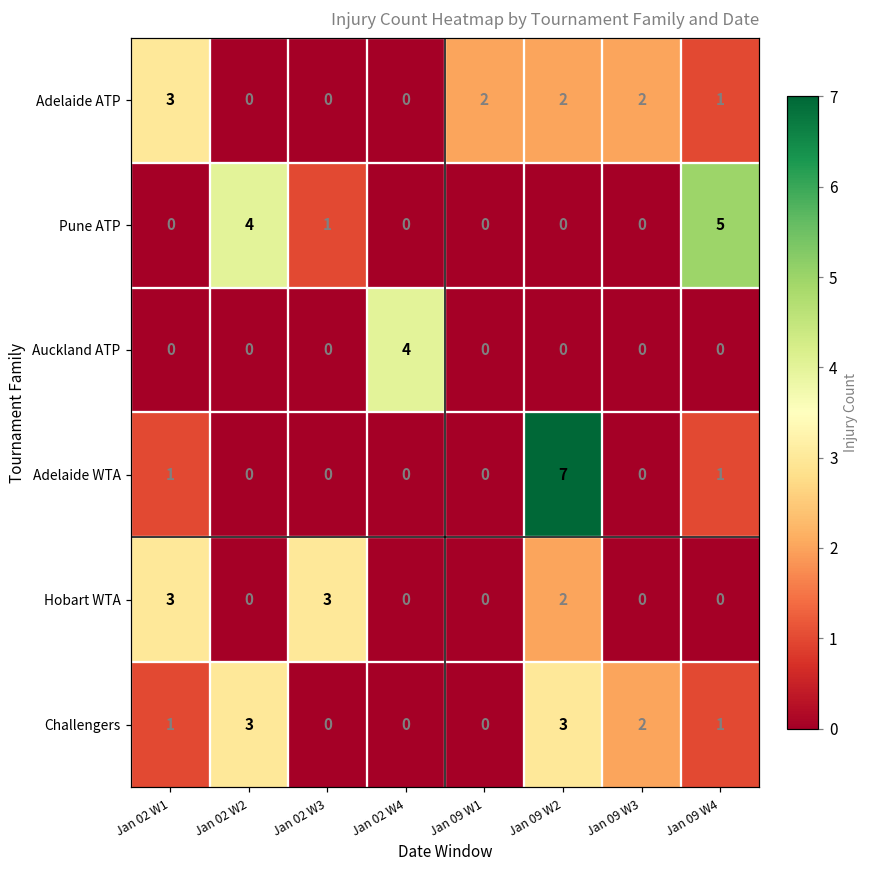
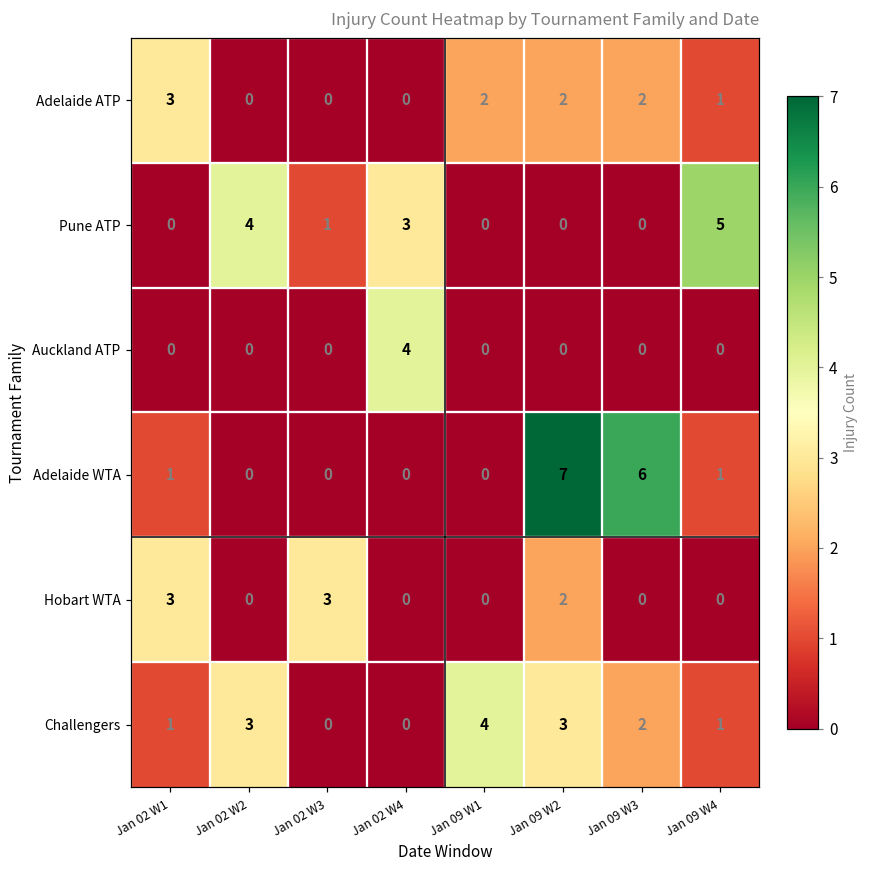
  {
    "Adelaide ATP": {
      "Jan 02 W1": 3,
      "Jan 02 W2": 0,
      "Jan 02 W3": 0,
      "Jan 02 W4": 0,
      "Jan 09 W1": 2,
      "Jan 09 W2": 2,
      "Jan 09 W3": 2,
      "Jan 09 W4": 1
    },
    "Pune ATP": {
      "Jan 02 W1": 0,
      "Jan 02 W2": 4,
      "Jan 02 W3": 1,
-     "Jan 02 W4": 0,
+     "Jan 02 W4": 3,
      "Jan 09 W1": 0,
      "Jan 09 W2": 0,
      "Jan 09 W3": 0,
      "Jan 09 W4": 5
    },
    "Auckland ATP": {
      "Jan 02 W1": 0,
      "Jan 02 W2": 0,
      "Jan 02 W3": 0,
      "Jan 02 W4": 4,
      "Jan 09 W1": 0,
      "Jan 09 W2": 0,
      "Jan 09 W3": 0,
      "Jan 09 W4": 0
    },
    "Adelaide WTA": {
      "Jan 02 W1": 1,
      "Jan 02 W2": 0,
      "Jan 02 W3": 0,
      "Jan 02 W4": 0,
      "Jan 09 W1": 0,
      "Jan 09 W2": 7,
-     "Jan 09 W3": 0,
+     "Jan 09 W3": 6,
      "Jan 09 W4": 1
    },
    "Hobart WTA": {
      "Jan 02 W1": 3,
      "Jan 02 W2": 0,
      "Jan 02 W3": 3,
      "Jan 02 W4": 0,
      "Jan 09 W1": 0,
      "Jan 09 W2": 2,
      "Jan 09 W3": 0,
      "Jan 09 W4": 0
    },
    "Challengers": {
      "Jan 02 W1": 1,
      "Jan 02 W2": 3,
      "Jan 02 W3": 0,
      "Jan 02 W4": 0,
-     "Jan 09 W1": 0,
+     "Jan 09 W1": 4,
      "Jan 09 W2": 3,
      "Jan 09 W3": 2,
      "Jan 09 W4": 1
    }
  }
